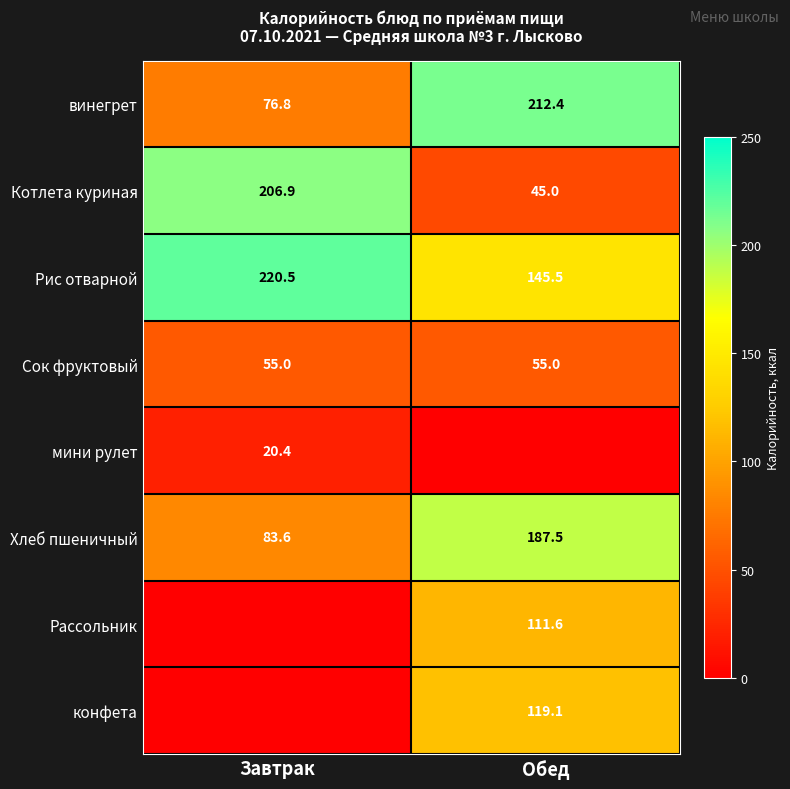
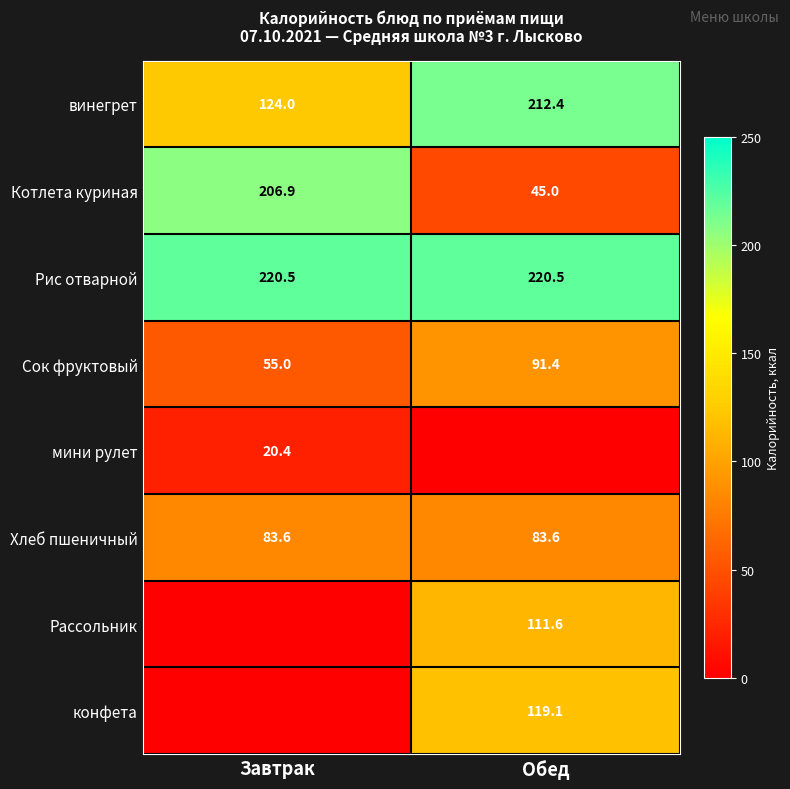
  {
    "винегрет": {
-     "Завтрак": 76.8,
+     "Завтрак": 124.0,
      "Обед": 212.4
    },
    "Котлета куриная": {
      "Завтрак": 206.9,
      "Обед": 45.0
    },
    "Рис отварной": {
      "Завтрак": 220.5,
-     "Обед": 145.5
+     "Обед": 220.5
    },
    "Сок фруктовый": {
      "Завтрак": 55.0,
-     "Обед": 55.0
+     "Обед": 91.4
    },
    "мини рулет": {
      "Завтрак": 20.4
    },
    "Хлеб пшеничный": {
      "Завтрак": 83.6,
-     "Обед": 187.5
+     "Обед": 83.6
    },
    "Рассольник": {
      "Обед": 111.6
    },
    "конфета": {
      "Обед": 119.1
    }
  }
